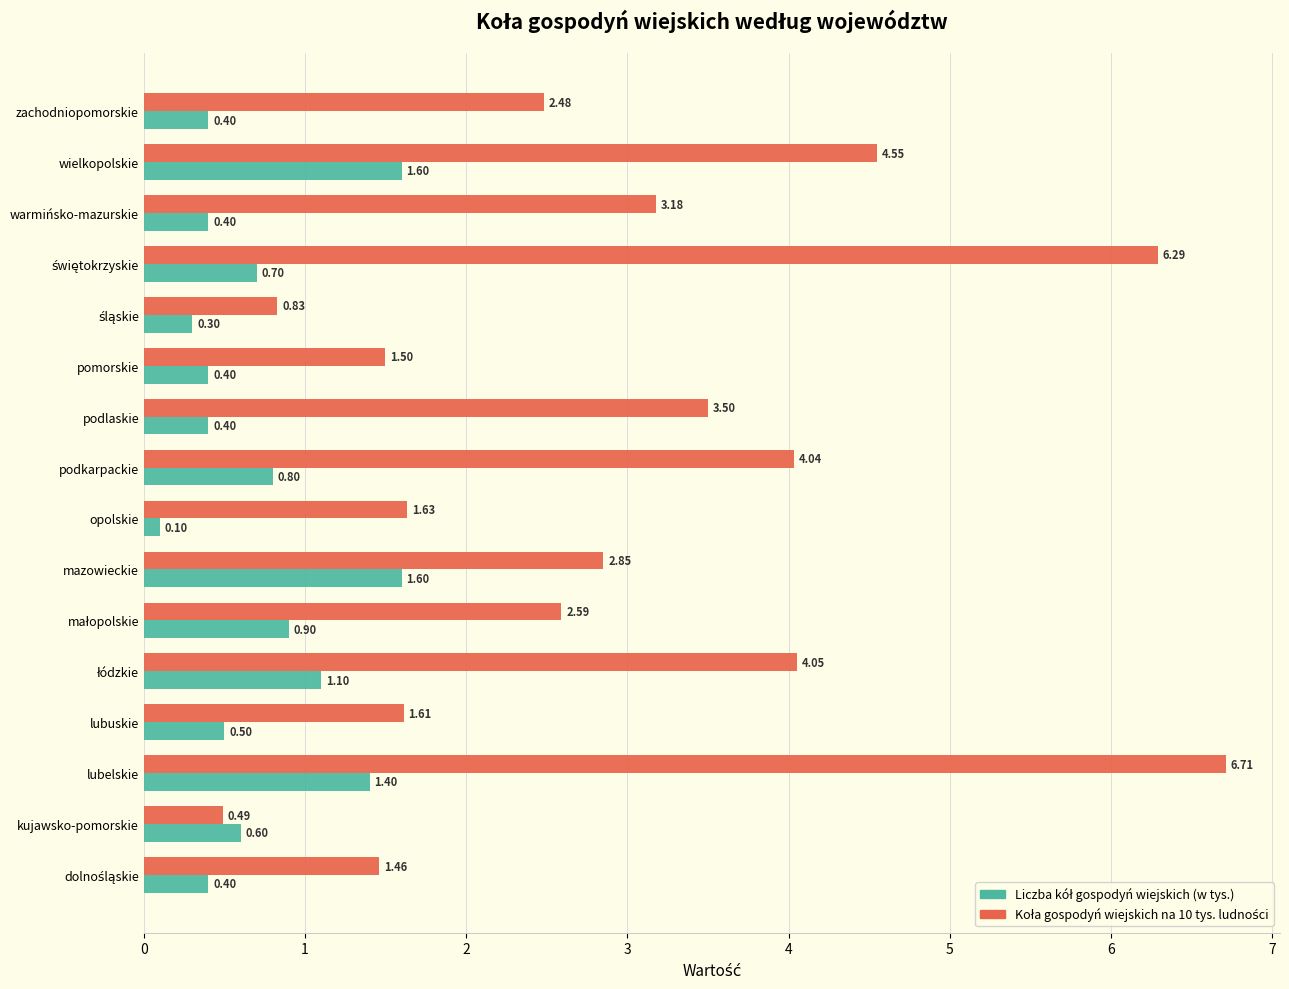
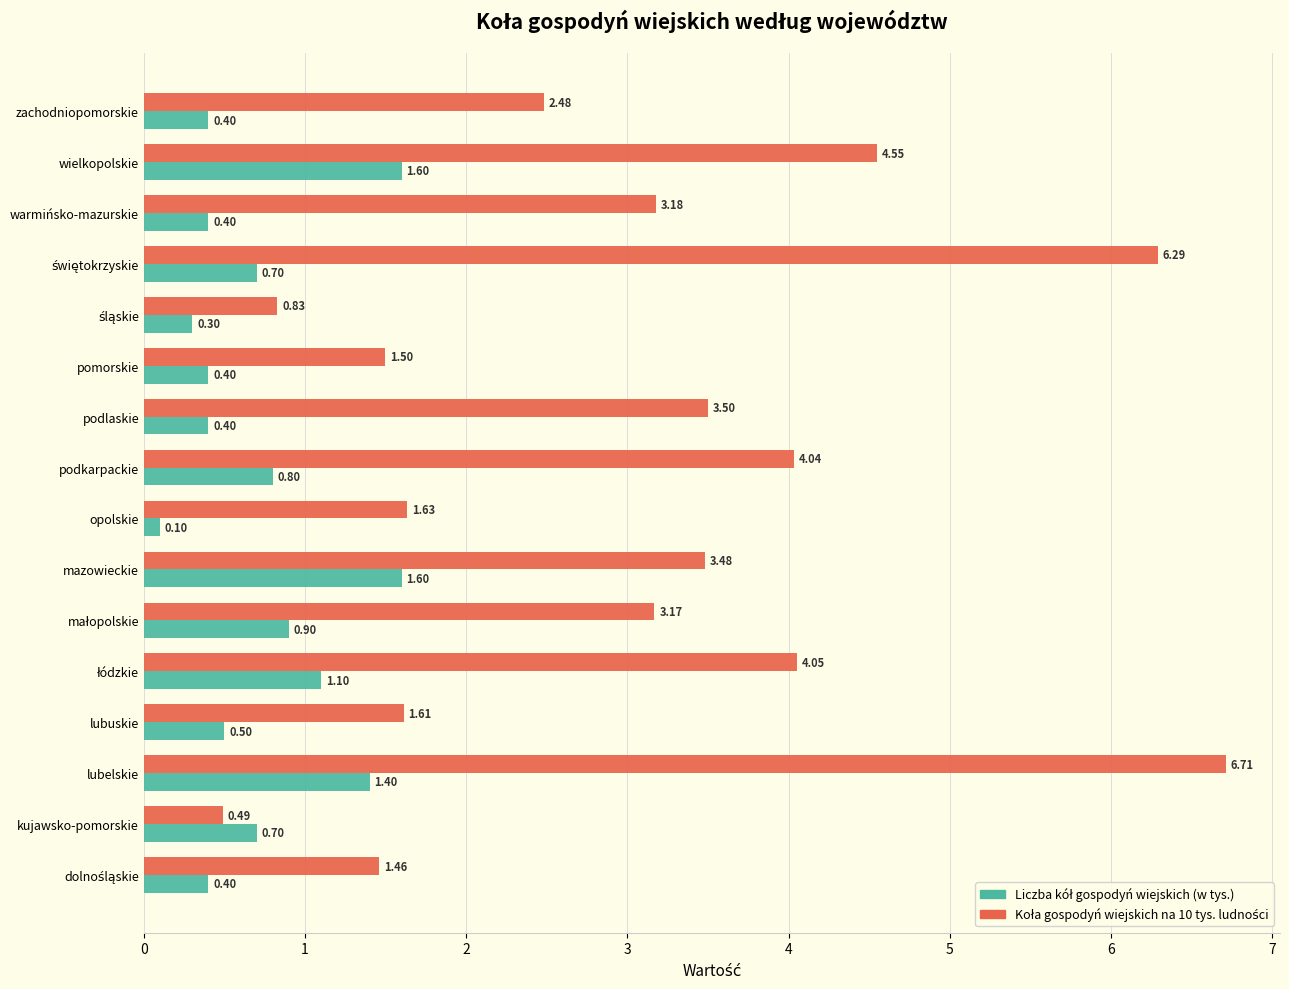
  {
    "Liczba kół gospodyń wiejskich (w tys.)": {
      "zachodniopomorskie": 0.40,
      "wielkopolskie": 1.60,
      "warmińsko-mazurskie": 0.40,
      "świętokrzyskie": 0.70,
      "śląskie": 0.30,
      "pomorskie": 0.40,
      "podlaskie": 0.40,
      "podkarpackie": 0.80,
      "opolskie": 0.10,
      "mazowieckie": 1.60,
      "małopolskie": 0.90,
      "łódzkie": 1.10,
      "lubuskie": 0.50,
      "lubelskie": 1.40,
-     "kujawsko-pomorskie": 0.60,
+     "kujawsko-pomorskie": 0.70,
      "dolnośląskie": 0.40
    },
    "Koła gospodyń wiejskich na 10 tys. ludności": {
      "zachodniopomorskie": 2.48,
      "wielkopolskie": 4.55,
      "warmińsko-mazurskie": 3.18,
      "świętokrzyskie": 6.29,
      "śląskie": 0.83,
      "pomorskie": 1.50,
      "podlaskie": 3.50,
      "podkarpackie": 4.04,
      "opolskie": 1.63,
-     "mazowieckie": 2.85,
-     "małopolskie": 2.59,
+     "mazowieckie": 3.48,
+     "małopolskie": 3.17,
      "łódzkie": 4.05,
      "lubuskie": 1.61,
      "lubelskie": 6.71,
      "kujawsko-pomorskie": 0.49,
      "dolnośląskie": 1.46
    }
  }
